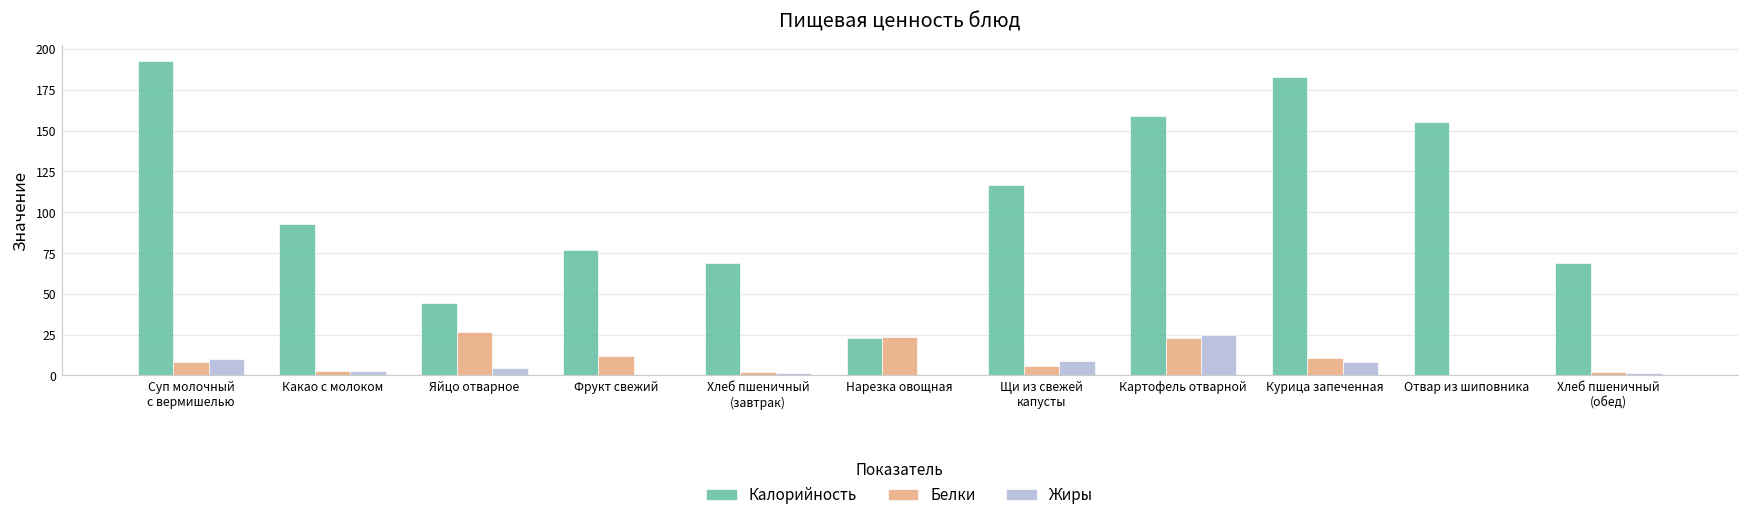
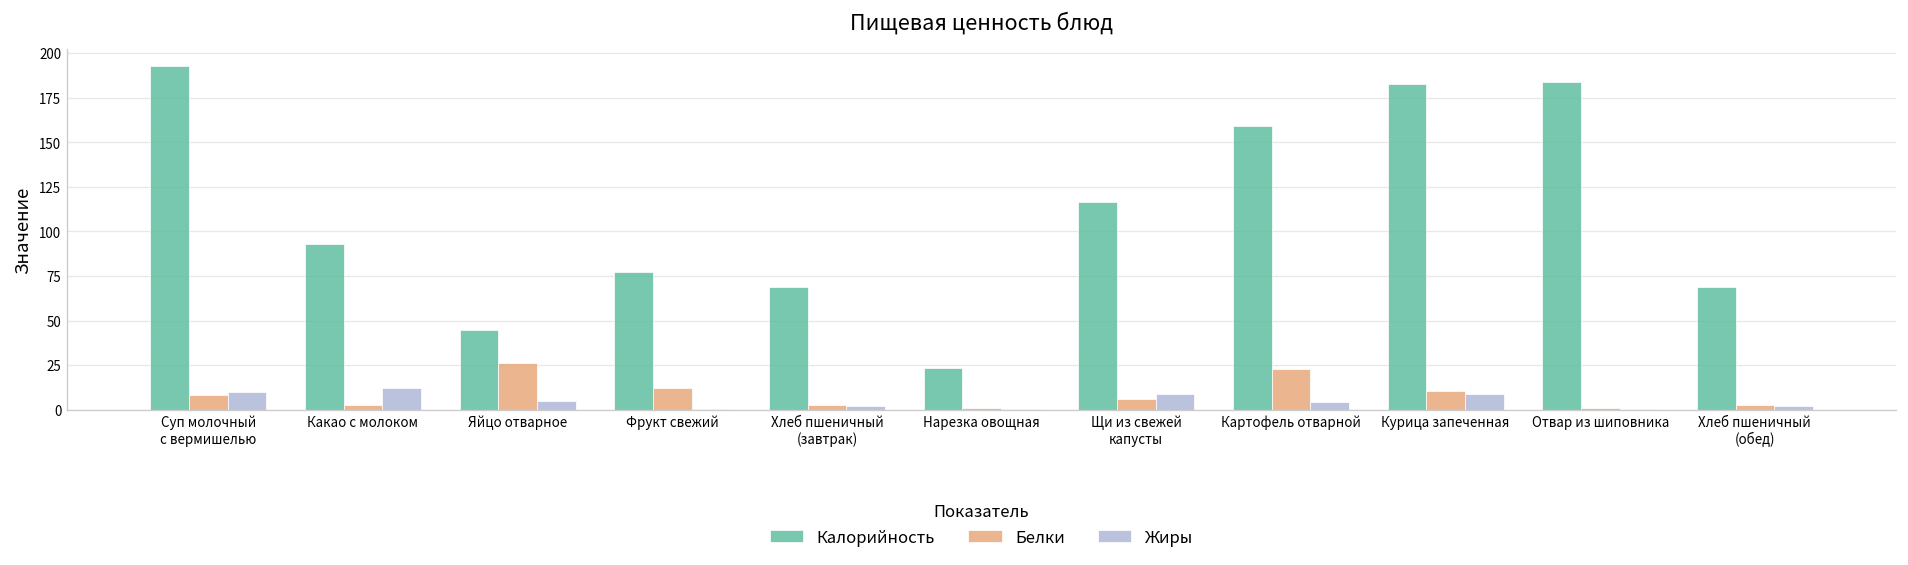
  {
    "Калорийность": {
      "Суп молочный с вермишелью": 193,
      "Какао с молоком": 93,
      "Яйцо отварное": 45,
      "Фрукт свежий": 77,
      "Хлеб пшеничный (завтрак)": 69,
      "Нарезка овощная": 23,
      "Щи из свежей капусты": 117,
      "Картофель отварной": 159,
      "Курица запеченная": 183,
-     "Отвар из шиповника": 155,
+     "Отвар из шиповника": 184,
      "Хлеб пшеничный (обед)": 69
    },
    "Белки": {
      "Суп молочный с вермишелью": 8,
      "Какао с молоком": 3,
      "Яйцо отварное": 26,
      "Фрукт свежий": 12,
      "Хлеб пшеничный (завтрак)": 2,
-     "Нарезка овощная": 24,
+     "Нарезка овощная": 1,
      "Щи из свежей капусты": 6,
      "Картофель отварной": 23,
      "Курица запеченная": 11,
      "Хлеб пшеничный (обед)": 2
    },
    "Жиры": {
      "Суп молочный с вермишелью": 10,
-     "Какао с молоком": 3,
+     "Какао с молоком": 12,
      "Яйцо отварное": 5,
      "Хлеб пшеничный (завтрак)": 2,
      "Щи из свежей капусты": 9,
-     "Картофель отварной": 25,
+     "Картофель отварной": 4,
      "Курица запеченная": 8,
      "Хлеб пшеничный (обед)": 2
    }
  }
